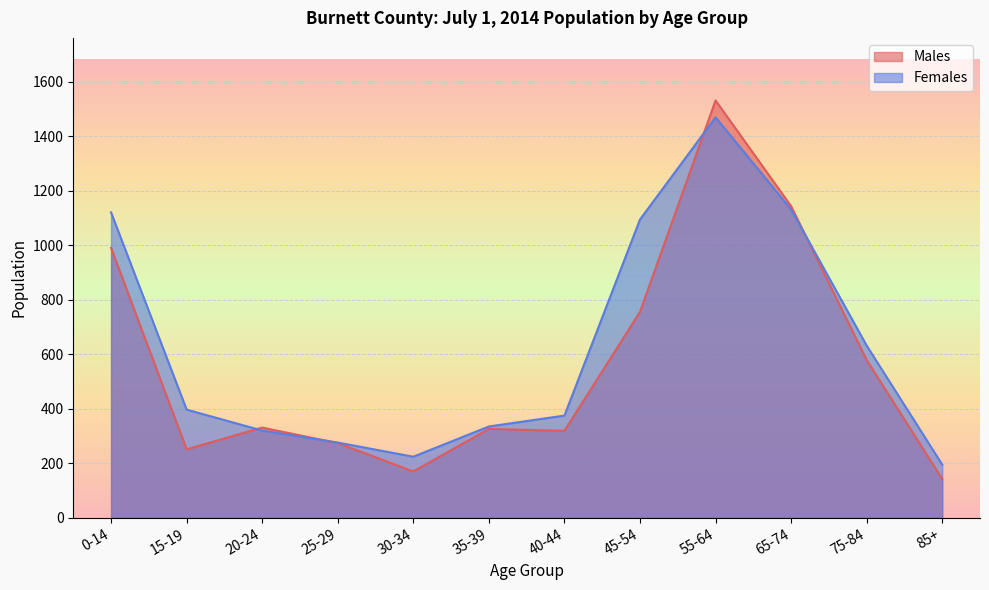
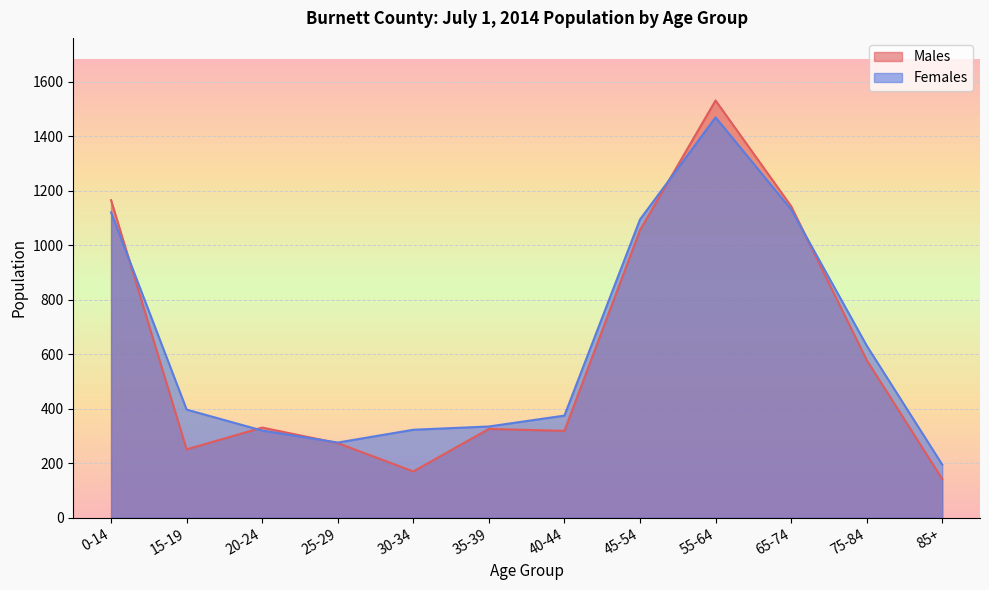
  {
    "Males": {
-     "0-14": 990,
+     "0-14": 1170,
      "15-19": 250,
      "20-24": 330,
      "30-34": 170,
      "40-44": 320,
-     "45-54": 760,
+     "45-54": 1060,
      "55-64": 1530,
      "65-74": 1140,
      "75-84": 580,
      "85+": 140
    },
    "Females": {
      "0-14": 1120,
      "15-19": 400,
      "20-24": 320,
-     "30-34": 220,
+     "30-34": 320,
      "40-44": 380,
      "45-54": 1100,
      "55-64": 1470,
      "65-74": 1130,
      "75-84": 630,
      "85+": 200
    }
  }
